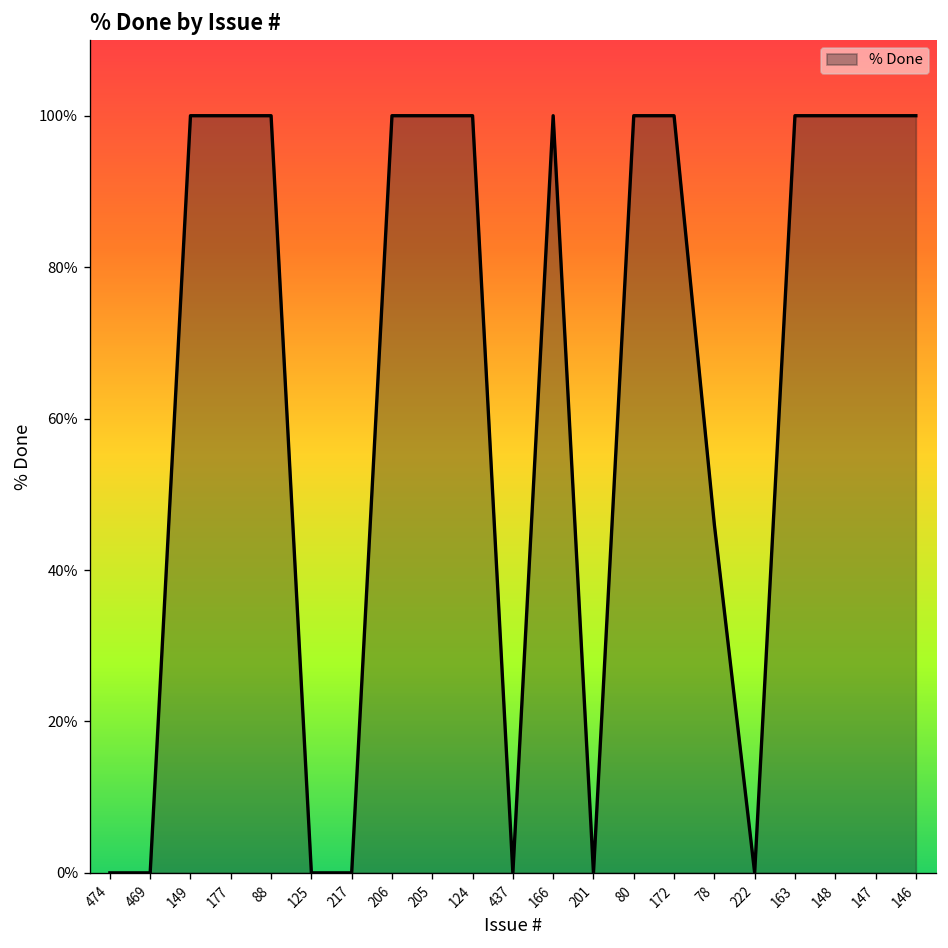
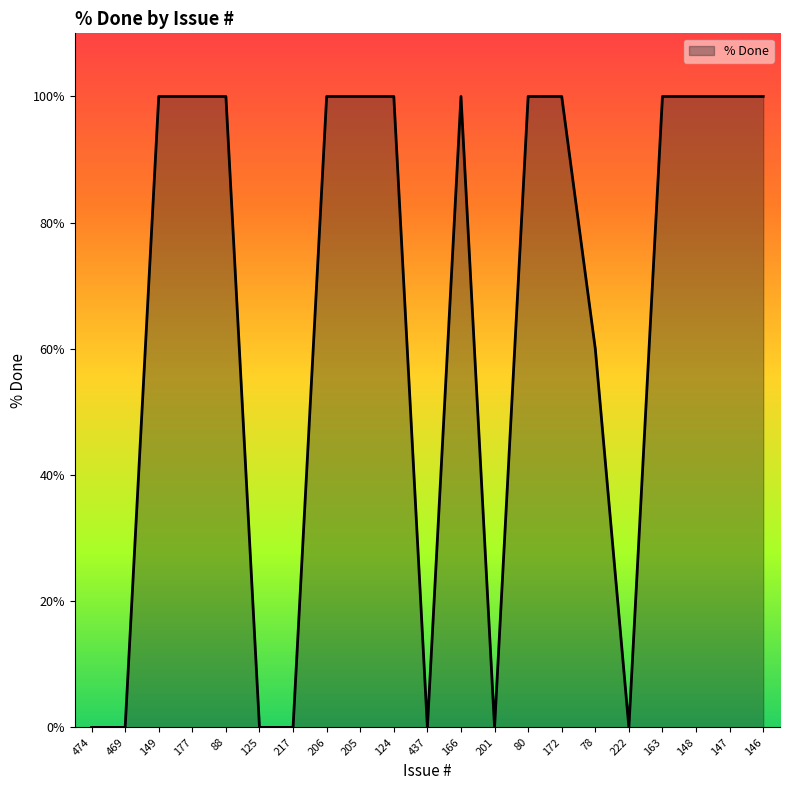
  {
    "474": "0%",
    "469": "0%",
    "149": "100%",
    "177": "100%",
    "88": "100%",
    "125": "0%",
    "217": "0%",
    "206": "100%",
    "205": "100%",
    "124": "100%",
    "437": "0%",
    "166": "100%",
    "201": "0%",
    "80": "100%",
    "172": "100%",
-   "78": "46%",
+   "78": "60%",
    "222": "0%",
    "163": "100%",
    "148": "100%",
    "147": "100%",
    "146": "100%"
  }
